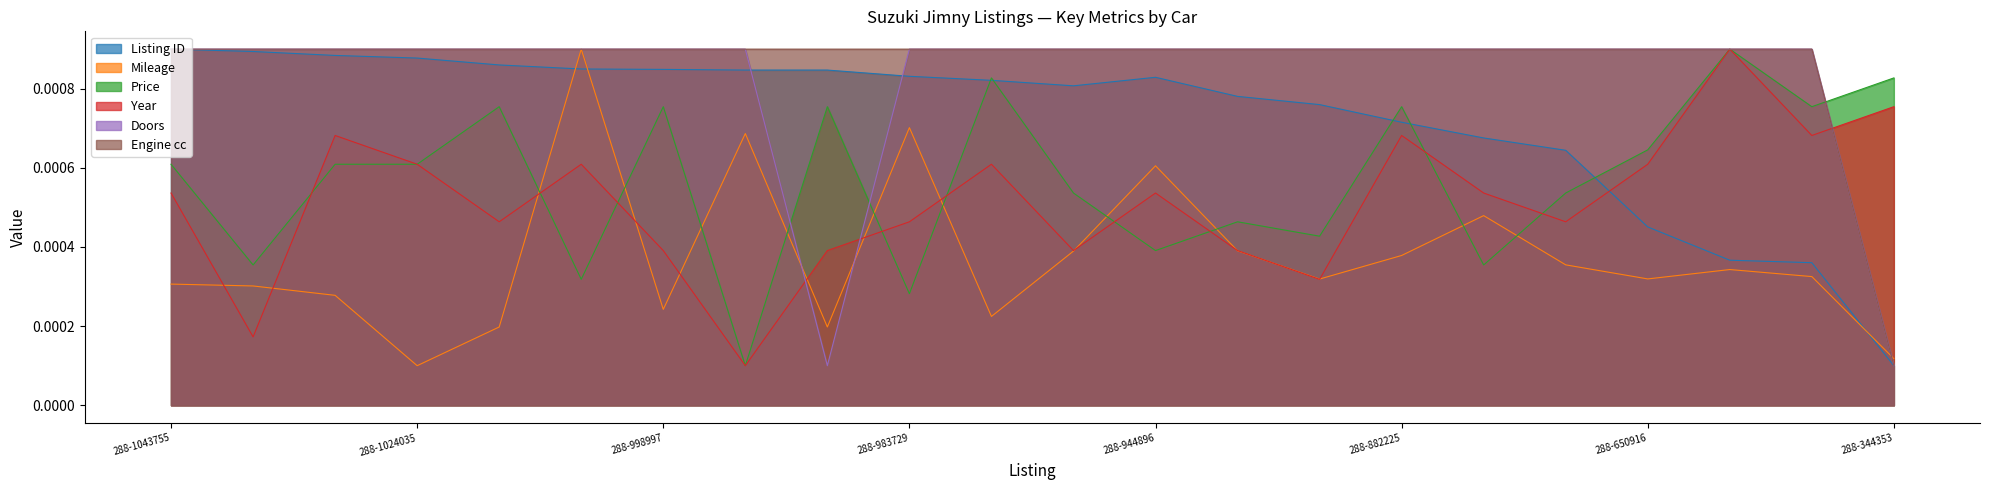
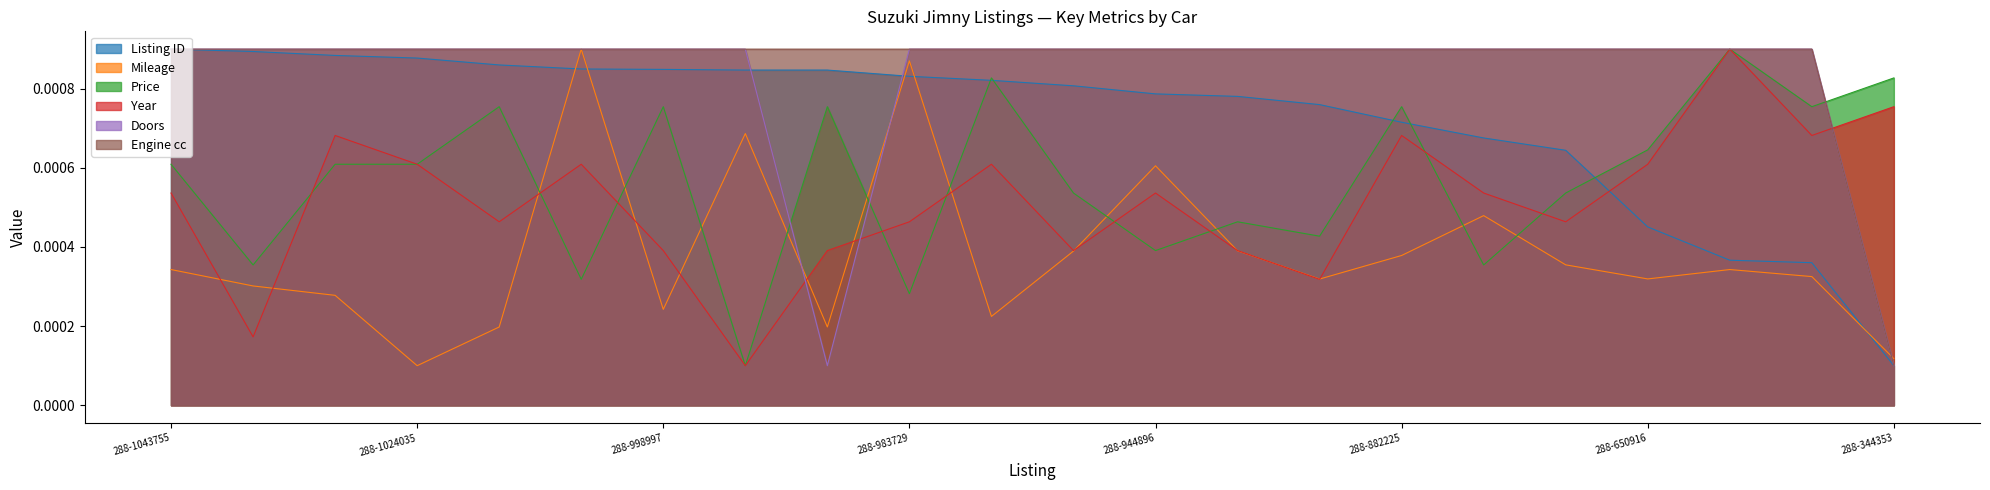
  {
    "Listing ID": {
      "288-1024035": 0.00088,
      "288-998997": 0.00085,
      "288-983729": 0.00083,
-     "288-944896": 0.00083,
+     "288-944896": 0.00079,
      "288-882225": 0.00072,
      "288-650916": 0.00045
    },
    "Mileage": {
-     "288-1043755": 0.00031,
+     "288-1043755": 0.00034,
      "288-1024035": 0.00010,
      "288-998997": 0.00024,
-     "288-983729": 0.00070,
+     "288-983729": 0.00087,
      "288-944896": 0.00061,
      "288-882225": 0.00038,
      "288-650916": 0.00032,
      "288-344353": 0.00012
    },
    "Price": {
      "288-1043755": 0.00061,
      "288-998997": 0.00075,
      "288-983729": 0.00028,
      "288-944896": 0.00039,
      "288-882225": 0.00075,
      "288-650916": 0.00065,
      "288-344353": 0.00083
    },
    "Year": {
      "288-1043755": 0.00054,
      "288-998997": 0.00039,
      "288-983729": 0.00046,
      "288-944896": 0.00054,
      "288-882225": 0.00068,
      "288-650916": 0.00061,
      "288-344353": 0.00075
    }
  }
